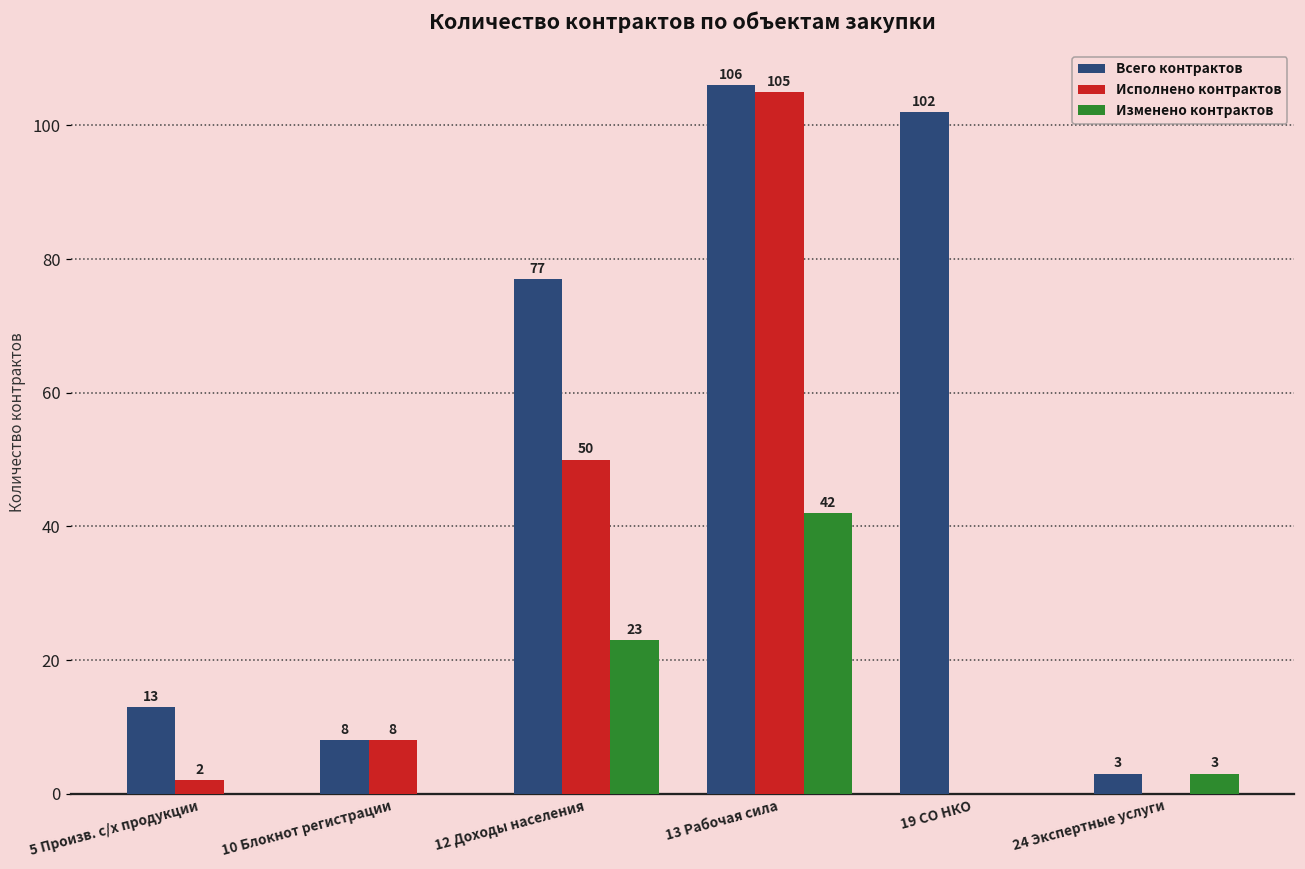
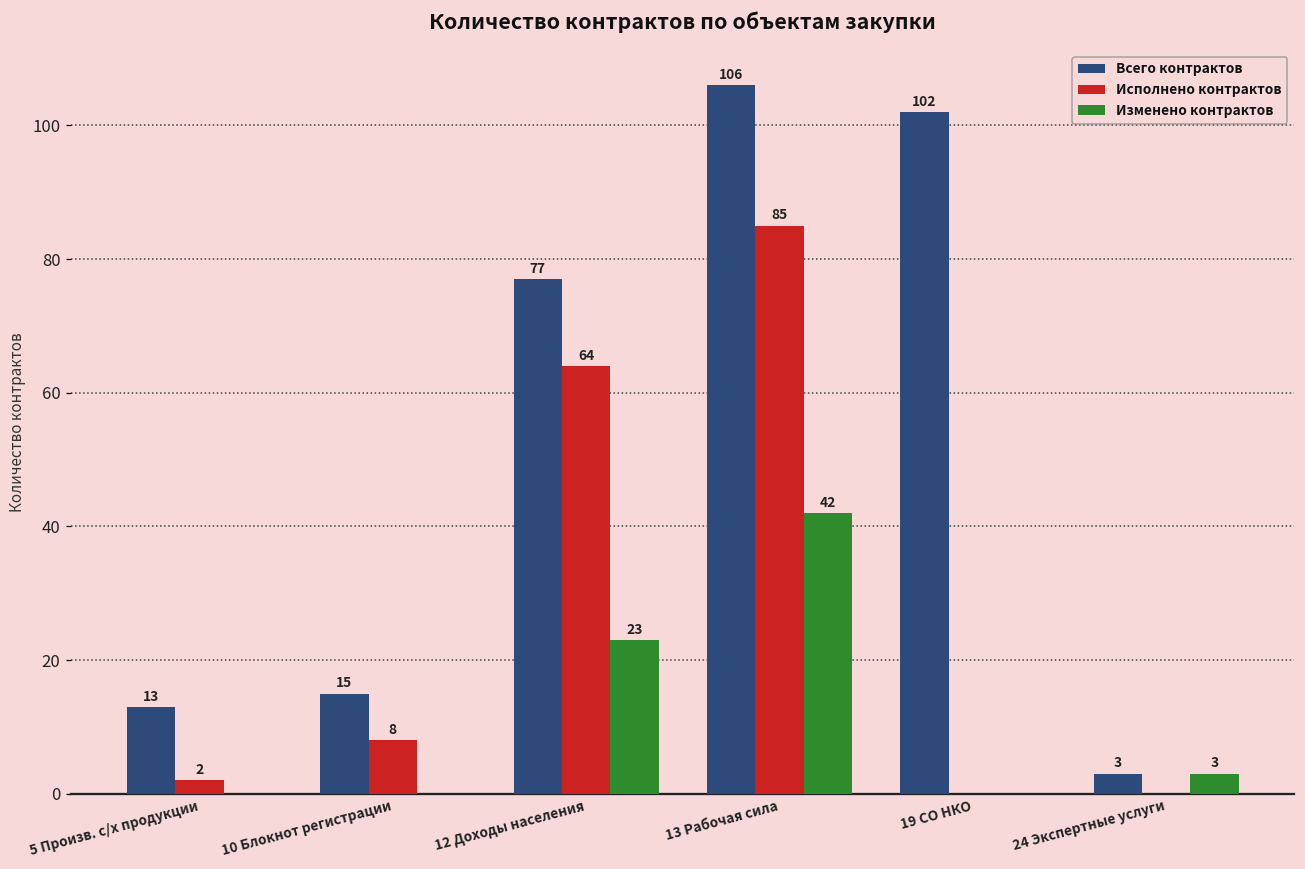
  {
    "Всего контрактов": {
      "5 Произв. с/х продукции": 13,
-     "10 Блокнот регистрации": 8,
+     "10 Блокнот регистрации": 15,
      "12 Доходы населения": 77,
      "13 Рабочая сила": 106,
      "19 СО НКО": 102,
      "24 Экспертные услуги": 3
    },
    "Исполнено контрактов": {
      "5 Произв. с/х продукции": 2,
      "10 Блокнот регистрации": 8,
-     "12 Доходы населения": 50,
-     "13 Рабочая сила": 105
+     "12 Доходы населения": 64,
+     "13 Рабочая сила": 85
    },
    "Изменено контрактов": {
      "12 Доходы населения": 23,
      "13 Рабочая сила": 42,
      "24 Экспертные услуги": 3
    }
  }
